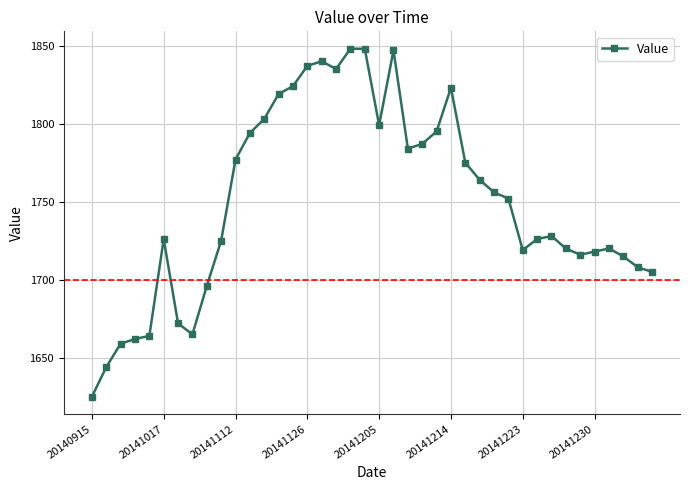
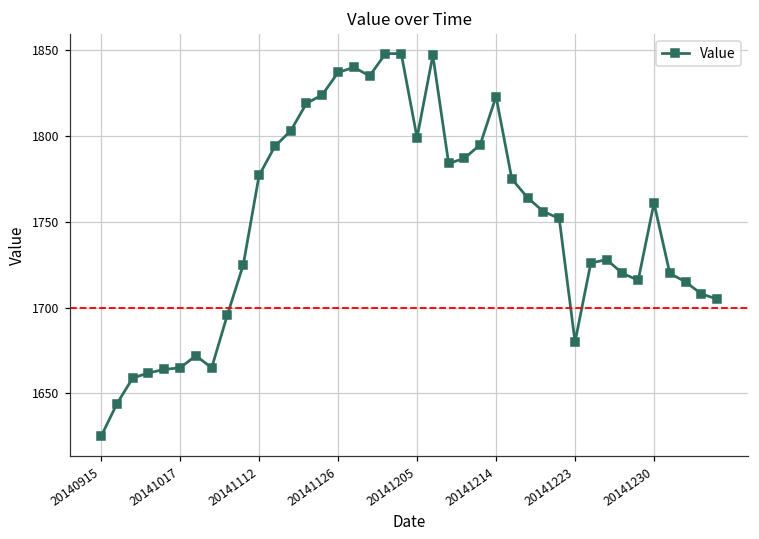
  {
    "20140915": 1625,
-   "20141017": 1726,
+   "20141017": 1665,
    "20141112": 1777,
    "20141126": 1837,
    "20141205": 1799,
    "20141214": 1823,
-   "20141223": 1719,
-   "20141230": 1718
+   "20141223": 1680,
+   "20141230": 1761
  }
